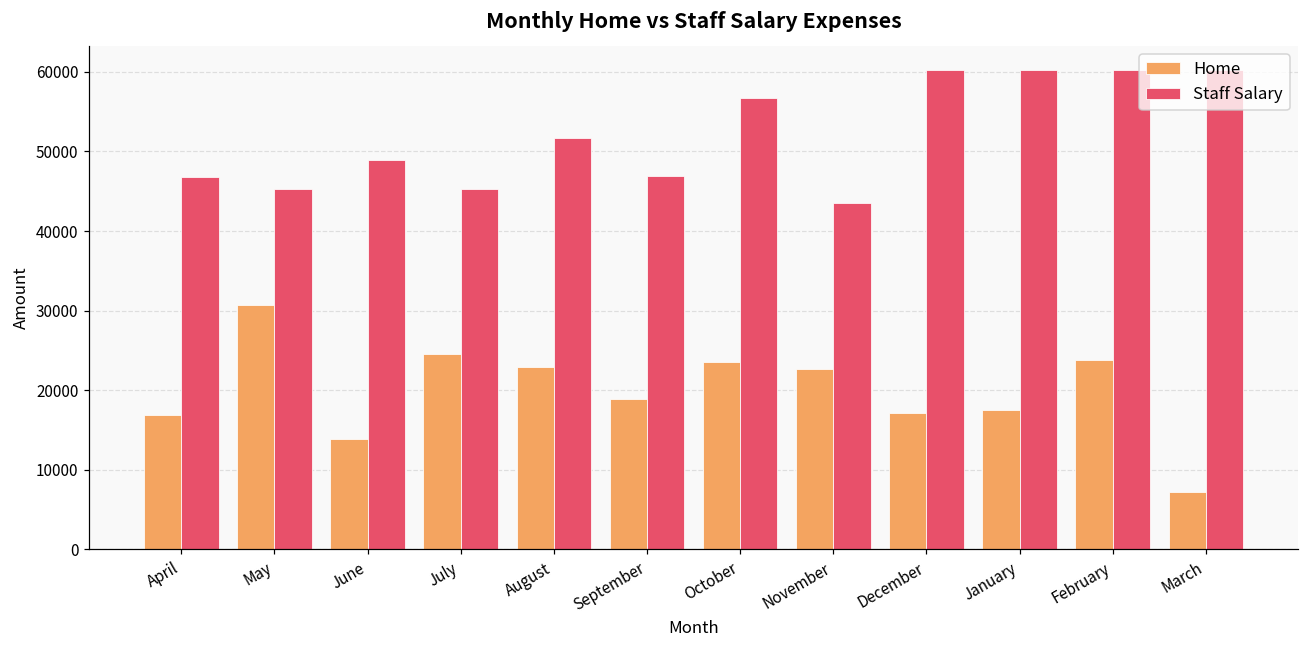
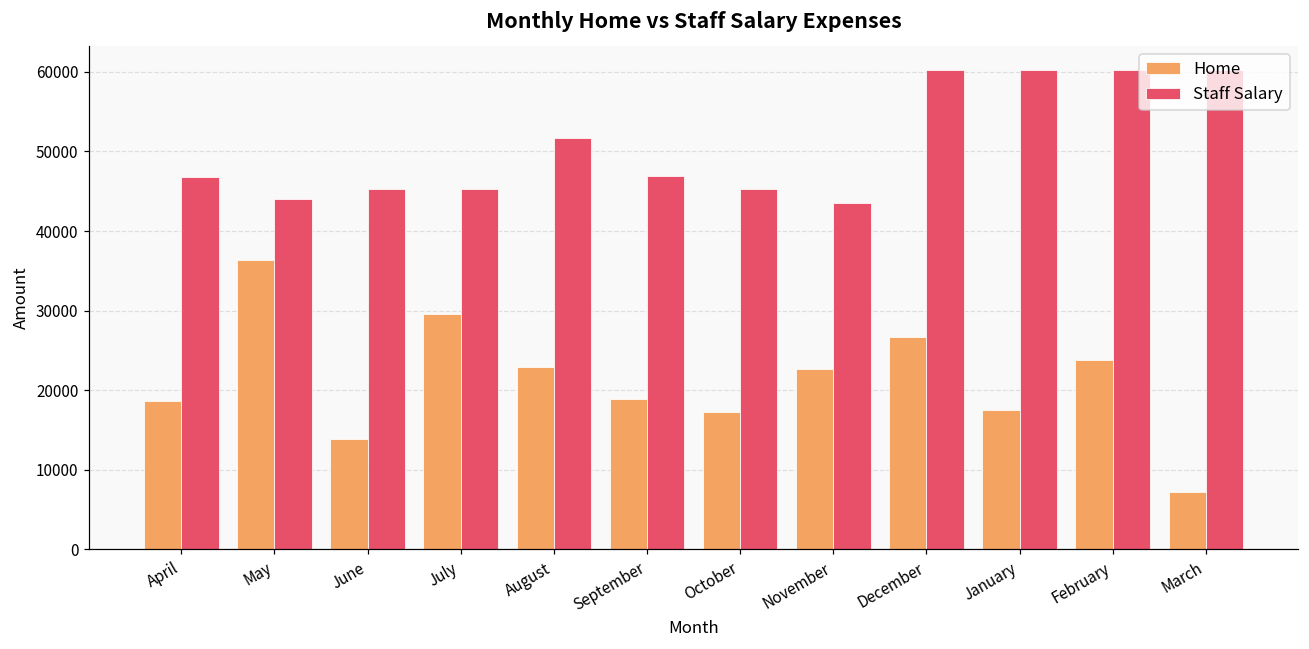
  {
    "Home": {
-     "April": 17000,
-     "May": 31000,
+     "April": 19000,
+     "May": 36000,
      "June": 14000,
-     "July": 25000,
+     "July": 30000,
      "August": 23000,
      "September": 19000,
-     "October": 24000,
+     "October": 17000,
      "November": 23000,
-     "December": 17000,
+     "December": 27000,
      "January": 17000,
      "February": 24000,
      "March": 7000
    },
    "Staff Salary": {
      "April": 47000,
-     "May": 45000,
-     "June": 49000,
+     "May": 44000,
+     "June": 45000,
      "July": 45000,
      "August": 52000,
      "September": 47000,
-     "October": 57000,
+     "October": 45000,
      "November": 44000,
      "December": 60000,
      "January": 60000,
      "February": 60000
    }
  }
